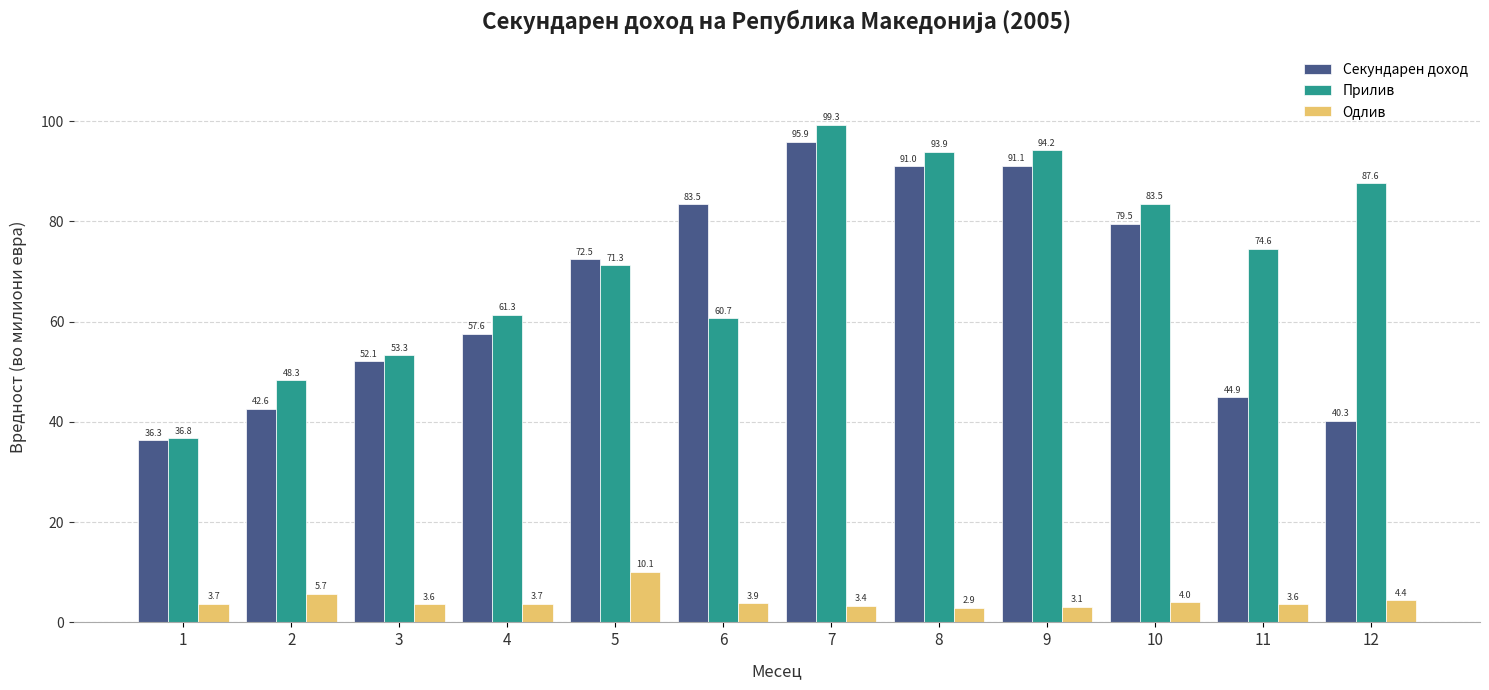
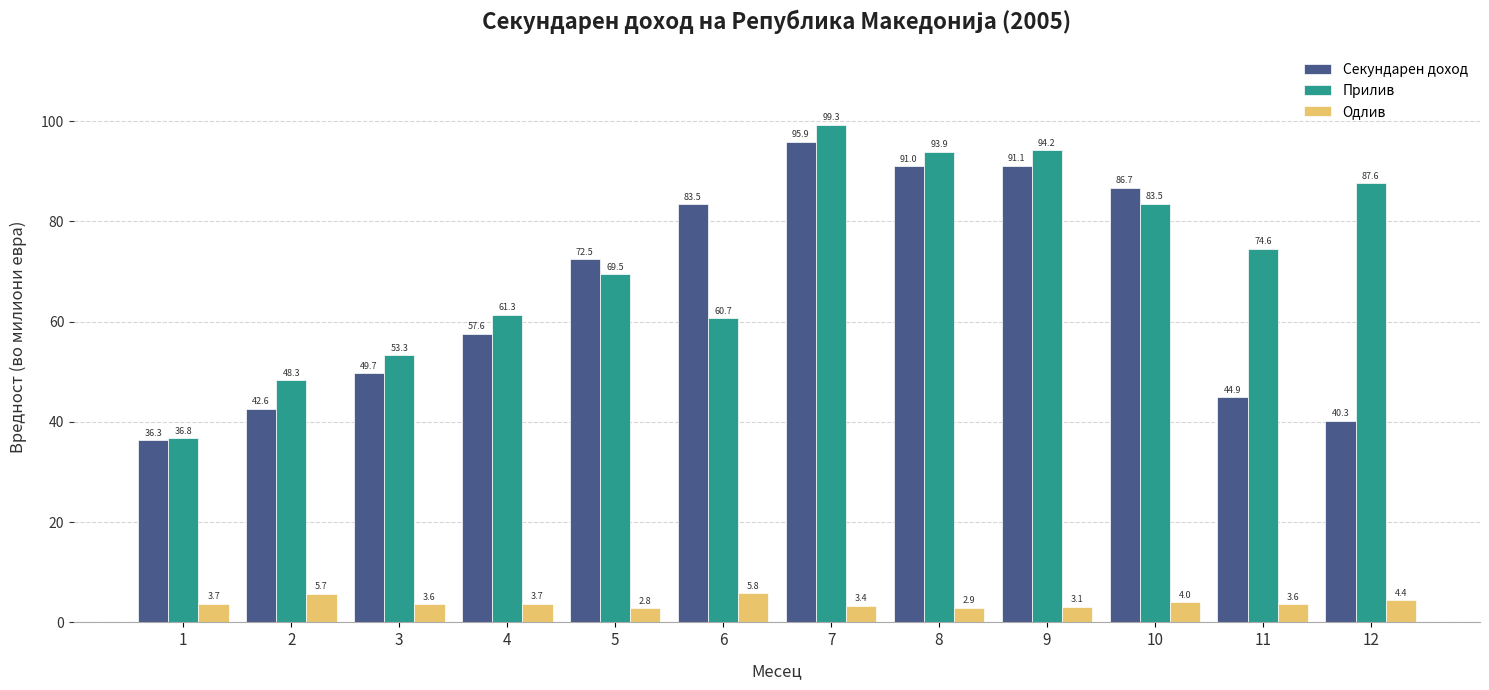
  {
    "Секундарен доход": {
      "1": 36.3,
      "2": 42.6,
-     "3": 52.1,
+     "3": 49.7,
      "4": 57.6,
      "5": 72.5,
      "6": 83.5,
      "7": 95.9,
      "8": 91.0,
      "9": 91.1,
-     "10": 79.5,
+     "10": 86.7,
      "11": 44.9,
      "12": 40.3
    },
    "Прилив": {
      "1": 36.8,
      "2": 48.3,
      "3": 53.3,
      "4": 61.3,
-     "5": 71.3,
+     "5": 69.5,
      "6": 60.7,
      "7": 99.3,
      "8": 93.9,
      "9": 94.2,
      "10": 83.5,
      "11": 74.6,
      "12": 87.6
    },
    "Одлив": {
      "1": 3.7,
      "2": 5.7,
      "3": 3.6,
      "4": 3.7,
-     "5": 10.1,
-     "6": 3.9,
+     "5": 2.8,
+     "6": 5.8,
      "7": 3.4,
      "8": 2.9,
      "9": 3.1,
      "10": 4.0,
      "11": 3.6,
      "12": 4.4
    }
  }
